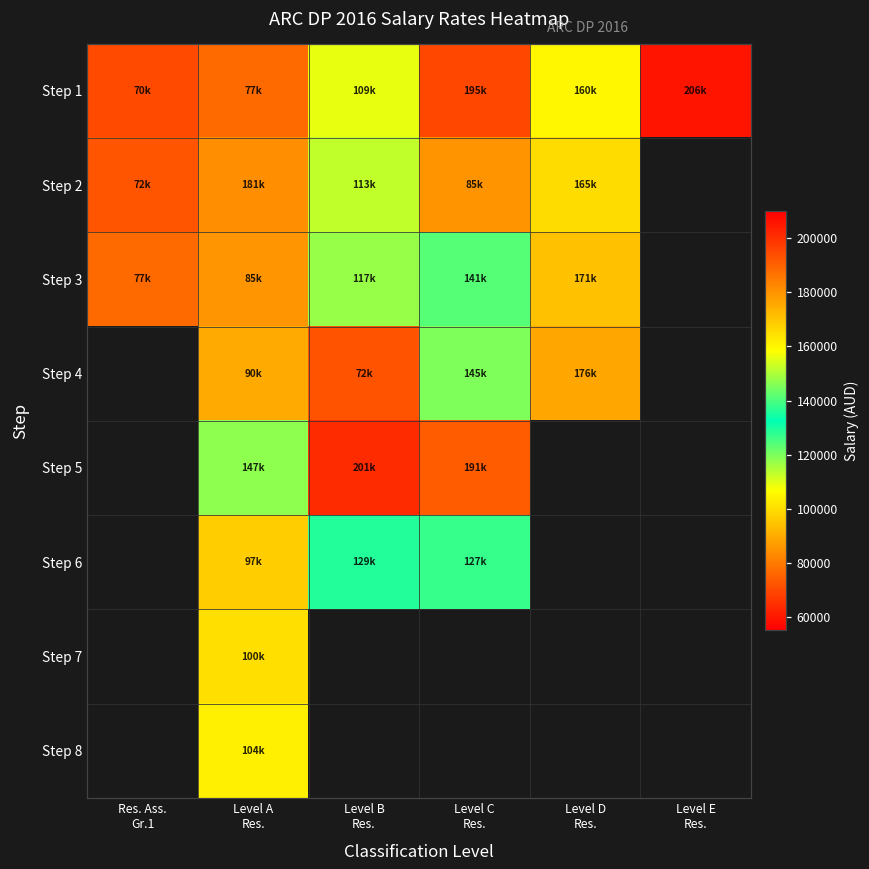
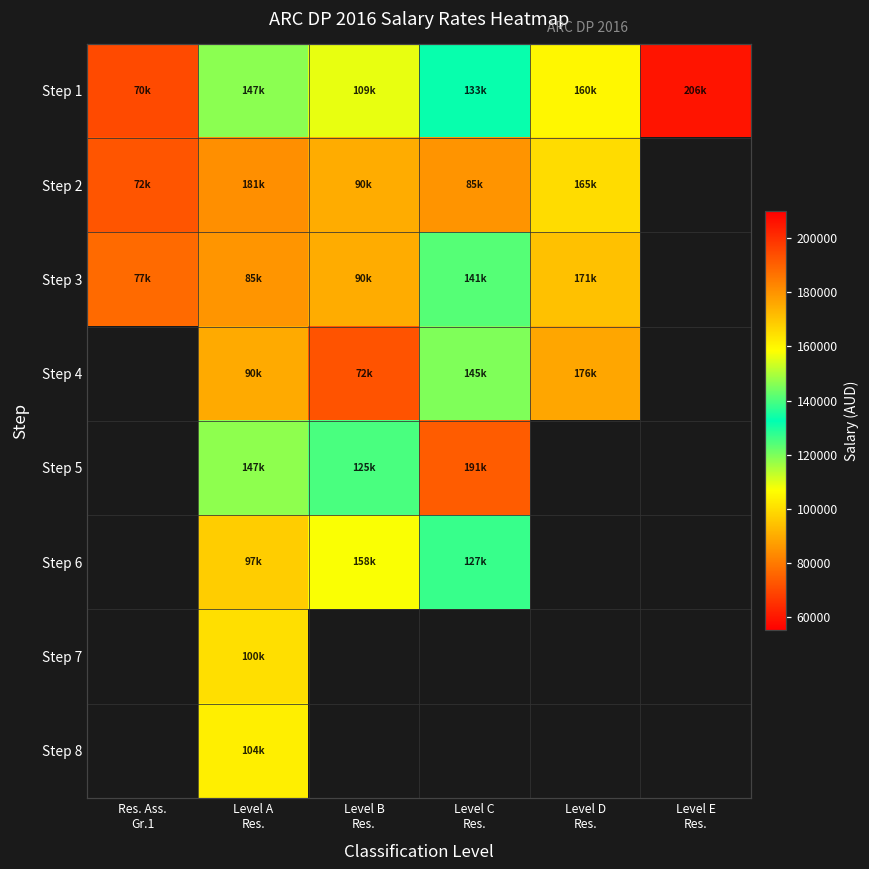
  {
    "Step 1": {
      "Res. Ass. Gr.1": "70k",
-     "Level A Res.": "77k",
+     "Level A Res.": "147k",
      "Level B Res.": "109k",
-     "Level C Res.": "195k",
+     "Level C Res.": "133k",
      "Level D Res.": "160k",
      "Level E Res.": "206k"
    },
    "Step 2": {
      "Res. Ass. Gr.1": "72k",
      "Level A Res.": "181k",
-     "Level B Res.": "113k",
+     "Level B Res.": "90k",
      "Level C Res.": "85k",
      "Level D Res.": "165k"
    },
    "Step 3": {
      "Res. Ass. Gr.1": "77k",
      "Level A Res.": "85k",
-     "Level B Res.": "117k",
+     "Level B Res.": "90k",
      "Level C Res.": "141k",
      "Level D Res.": "171k"
    },
    "Step 4": {
      "Level A Res.": "90k",
      "Level B Res.": "72k",
      "Level C Res.": "145k",
      "Level D Res.": "176k"
    },
    "Step 5": {
      "Level A Res.": "147k",
-     "Level B Res.": "201k",
+     "Level B Res.": "125k",
      "Level C Res.": "191k"
    },
    "Step 6": {
      "Level A Res.": "97k",
-     "Level B Res.": "129k",
+     "Level B Res.": "158k",
      "Level C Res.": "127k"
    },
    "Step 7": {
      "Level A Res.": "100k"
    },
    "Step 8": {
      "Level A Res.": "104k"
    }
  }
